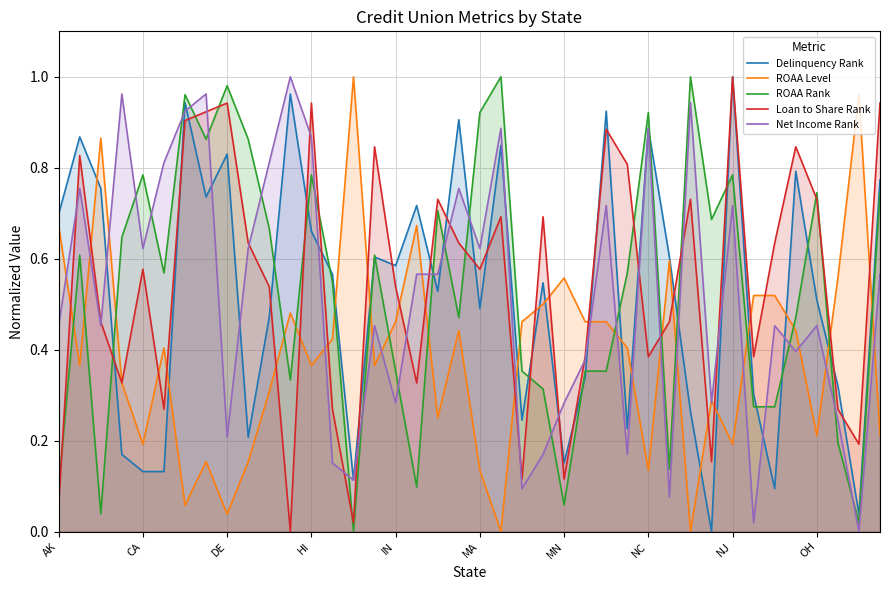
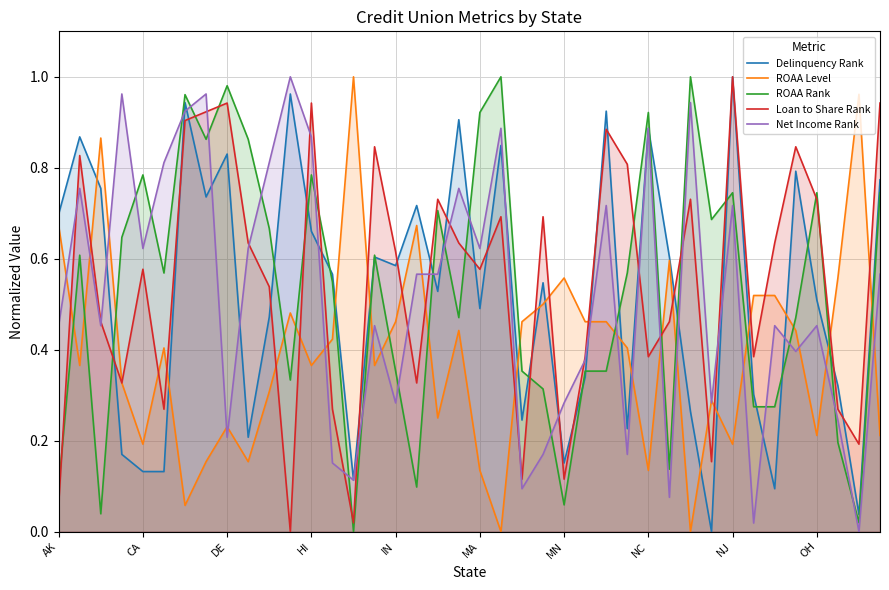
  {
    "Delinquency Rank": {
      "AK": 0.70,
      "CA": 0.13,
      "DE": 0.83,
      "HI": 0.66,
      "IN": 0.58,
      "MA": 0.49,
      "MN": 0.15,
      "OH": 0.51
    },
    "ROAA Level": {
      "AK": 0.67,
      "CA": 0.19,
-     "DE": 0.04,
+     "DE": 0.23,
      "HI": 0.37,
      "IN": 0.46,
      "MA": 0.13,
      "MN": 0.56,
      "NC": 0.13,
      "NJ": 0.19,
      "OH": 0.21
    },
    "ROAA Rank": {
      "AK": 0.10,
      "CA": 0.78,
      "DE": 0.98,
      "HI": 0.78,
      "IN": 0.35,
      "MA": 0.92,
      "MN": 0.06,
      "NC": 0.92,
-     "NJ": 0.78,
+     "NJ": 0.75,
      "OH": 0.75
    },
    "Loan to Share Rank": {
      "AK": 0.06,
      "CA": 0.58,
      "DE": 0.94,
      "HI": 0.94,
-     "IN": 0.54,
+     "IN": 0.62,
      "MA": 0.58,
      "MN": 0.12,
      "NC": 0.38,
      "OH": 0.73
    },
    "Net Income Rank": {
      "AK": 0.45,
      "CA": 0.62,
      "DE": 0.21,
      "HI": 0.87,
      "IN": 0.28,
      "MA": 0.62,
      "MN": 0.28,
      "NJ": 0.72,
      "OH": 0.45
    }
  }
